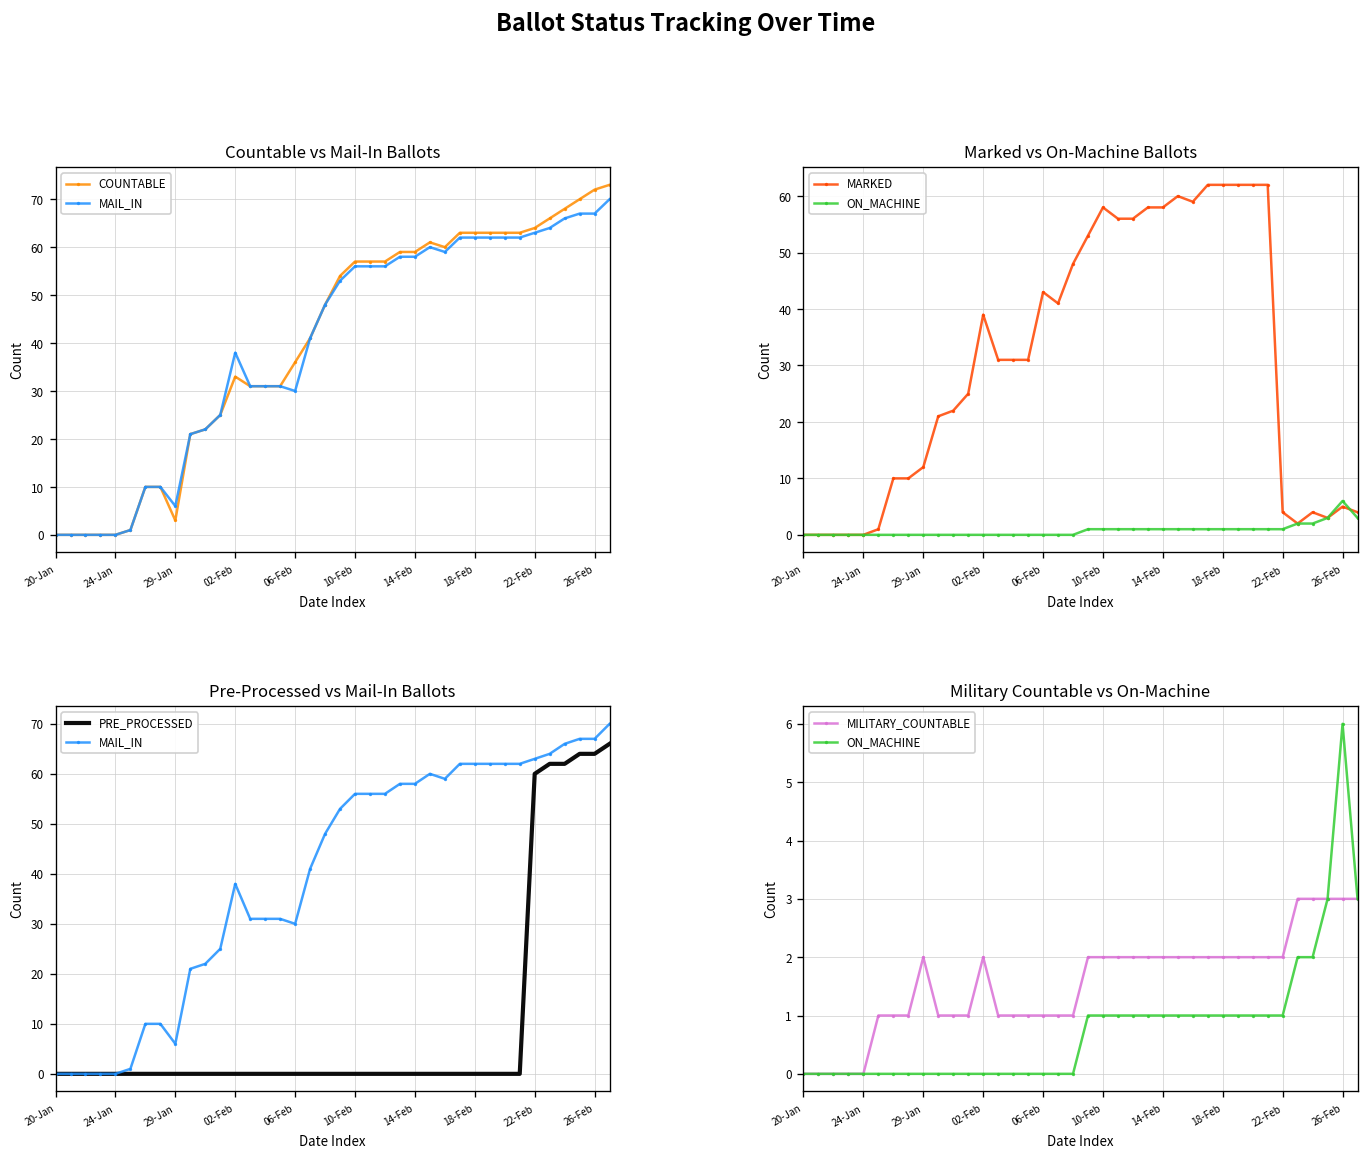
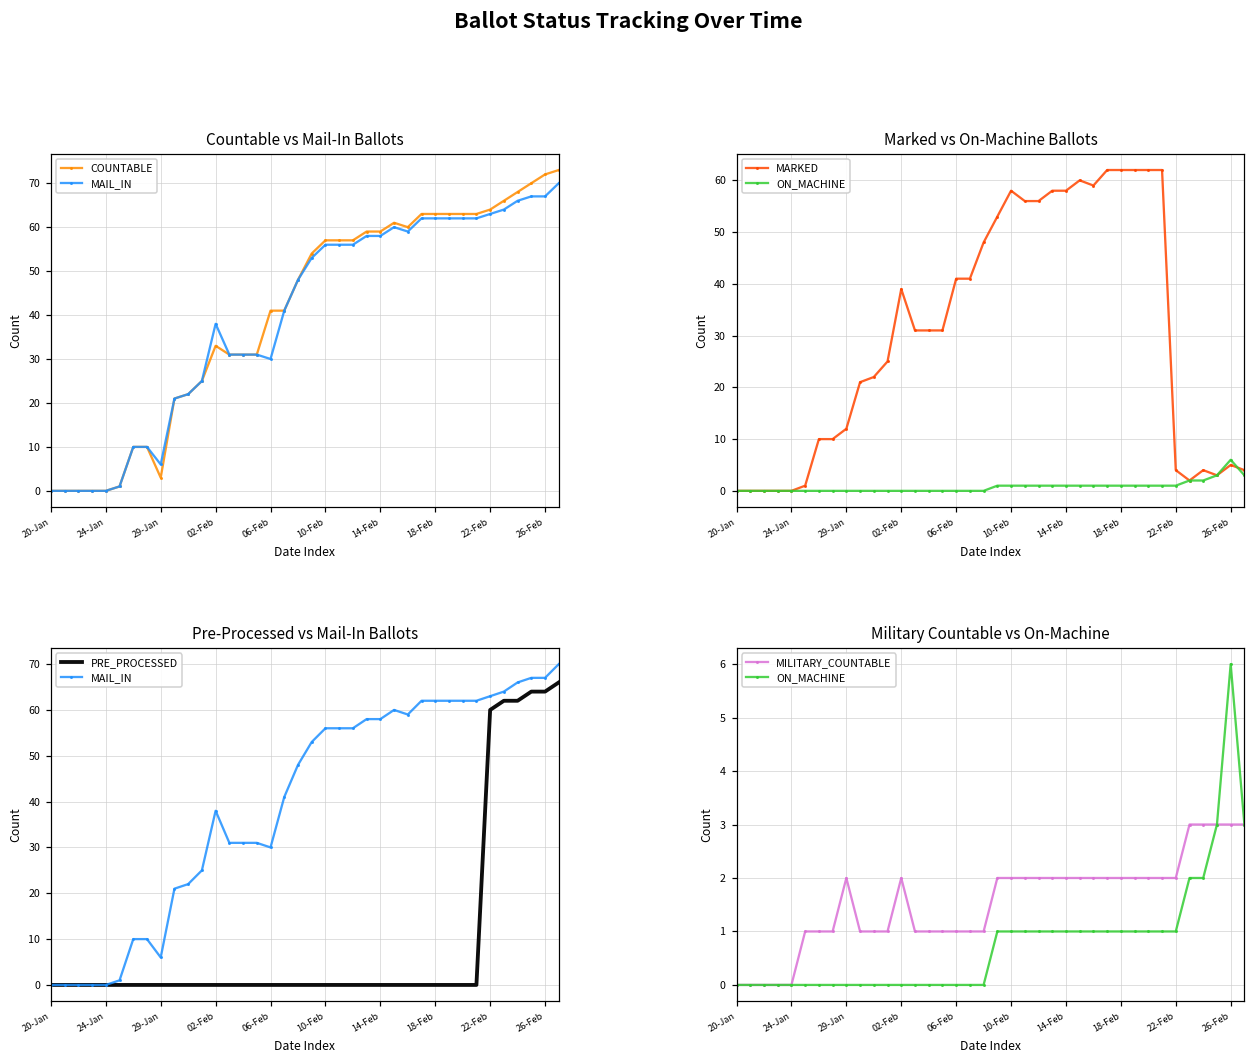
  {
    "Countable vs Mail-In Ballots": {
      "COUNTABLE": {
        "29-Jan": 3,
        "02-Feb": 33,
-       "06-Feb": 36,
+       "06-Feb": 41,
        "10-Feb": 57,
        "14-Feb": 59,
        "18-Feb": 63,
        "22-Feb": 64,
        "26-Feb": 72
      },
      "MAIL_IN": {
        "29-Jan": 6,
        "02-Feb": 38,
        "06-Feb": 30,
        "10-Feb": 56,
        "14-Feb": 58,
        "18-Feb": 62,
        "22-Feb": 63,
        "26-Feb": 67
      }
    },
    "Marked vs On-Machine Ballots": {
      "MARKED": {
        "29-Jan": 12,
        "02-Feb": 39,
-       "06-Feb": 43,
+       "06-Feb": 41,
        "10-Feb": 58,
        "14-Feb": 58,
        "18-Feb": 62,
        "22-Feb": 4,
        "26-Feb": 5
      },
      "ON_MACHINE": {
        "29-Jan": 0,
        "02-Feb": 0,
        "06-Feb": 0,
        "10-Feb": 1,
        "14-Feb": 1,
        "18-Feb": 1,
        "22-Feb": 1,
        "26-Feb": 6
      }
    },
    "Pre-Processed vs Mail-In Ballots": {
      "PRE_PROCESSED": {
        "29-Jan": 0,
        "02-Feb": 0,
        "06-Feb": 0,
        "10-Feb": 0,
        "14-Feb": 0,
        "18-Feb": 0,
        "22-Feb": 60,
        "26-Feb": 64
      },
      "MAIL_IN": {
        "29-Jan": 6,
        "02-Feb": 38,
        "06-Feb": 30,
        "10-Feb": 56,
        "14-Feb": 58,
        "18-Feb": 62,
        "22-Feb": 63,
        "26-Feb": 67
      }
    },
    "Military Countable vs On-Machine": {
      "MILITARY_COUNTABLE": {
        "29-Jan": 2.0,
        "02-Feb": 2.0,
        "06-Feb": 1.0,
        "10-Feb": 2.0,
        "14-Feb": 2.0,
        "18-Feb": 2.0,
        "22-Feb": 2.0,
        "26-Feb": 3.0
      },
      "ON_MACHINE": {
        "29-Jan": 0.0,
        "02-Feb": 0.0,
        "06-Feb": 0.0,
        "10-Feb": 1.0,
        "14-Feb": 1.0,
        "18-Feb": 1.0,
        "22-Feb": 1.0,
        "26-Feb": 6.0
      }
    }
  }
